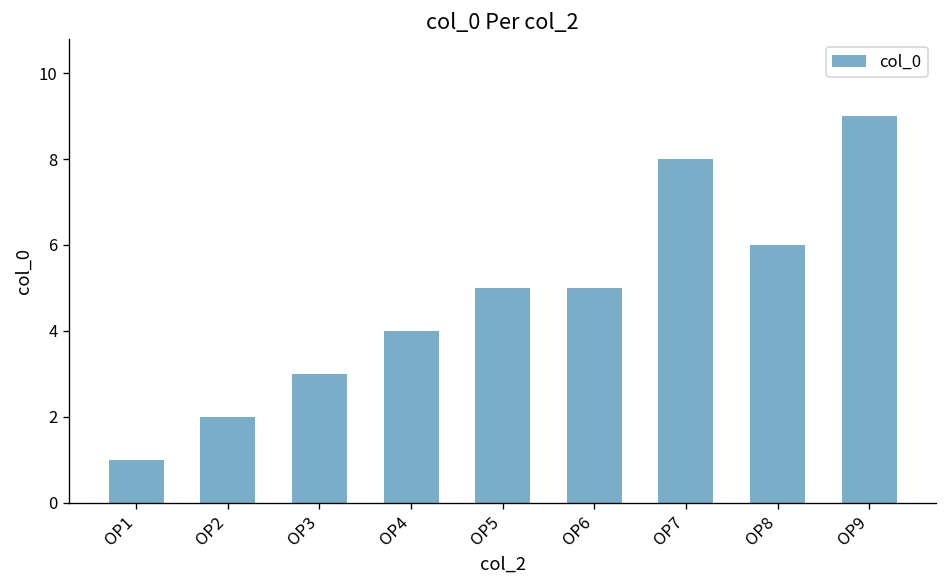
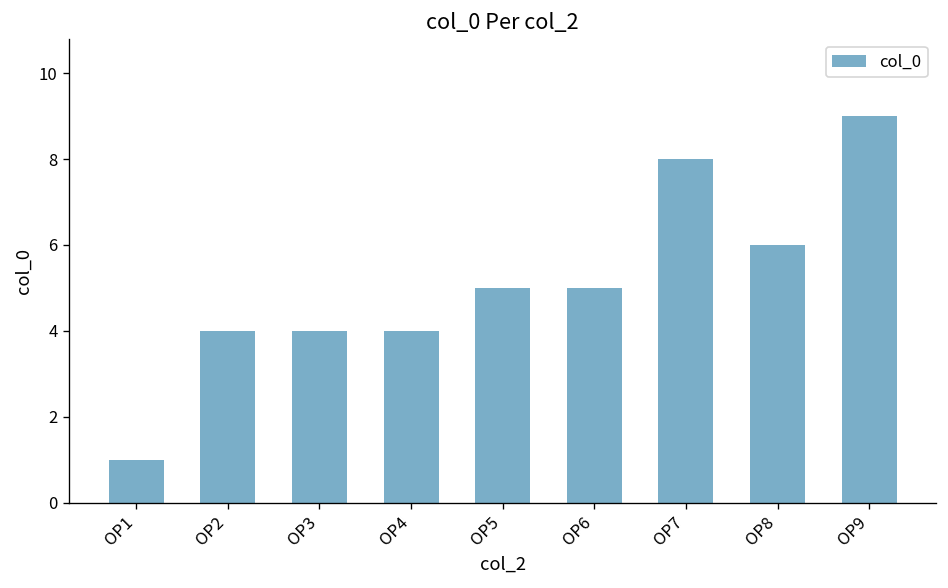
  {
    "ОР1": 1,
-   "ОР2": 2,
-   "ОР3": 3,
+   "ОР2": 4,
+   "ОР3": 4,
    "ОР4": 4,
    "ОР5": 5,
    "ОР6": 5,
    "ОР7": 8,
    "ОР8": 6,
    "ОР9": 9
  }
